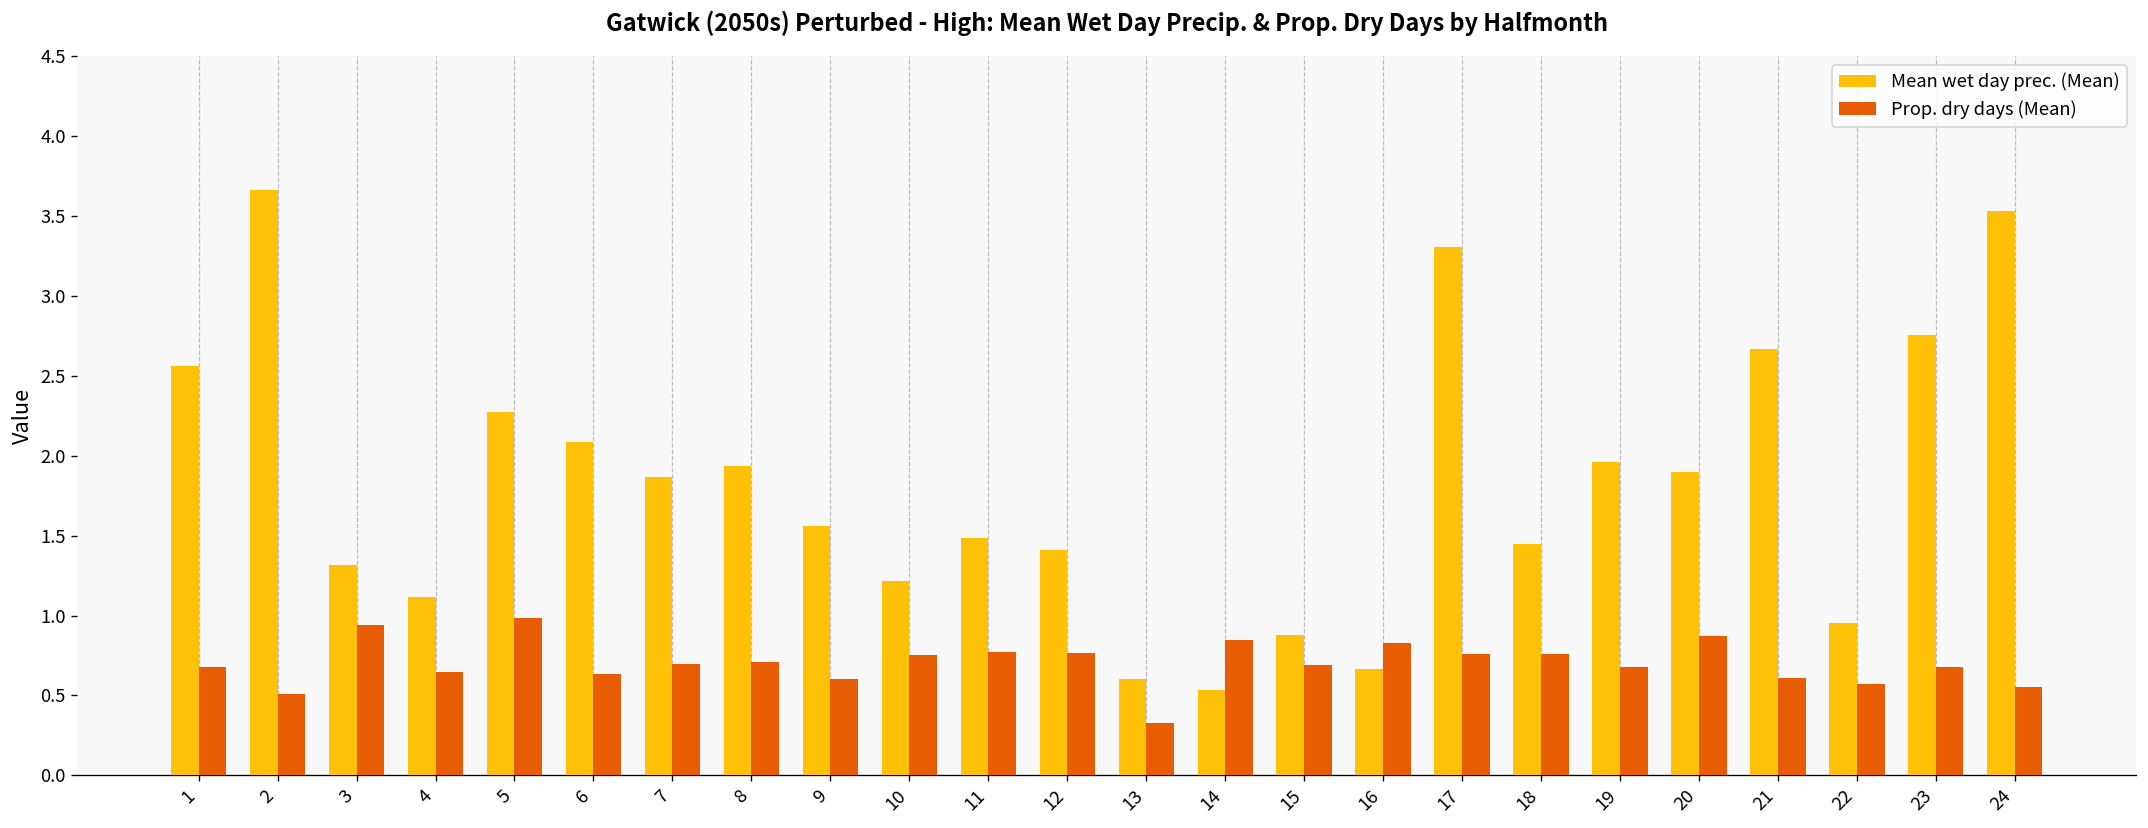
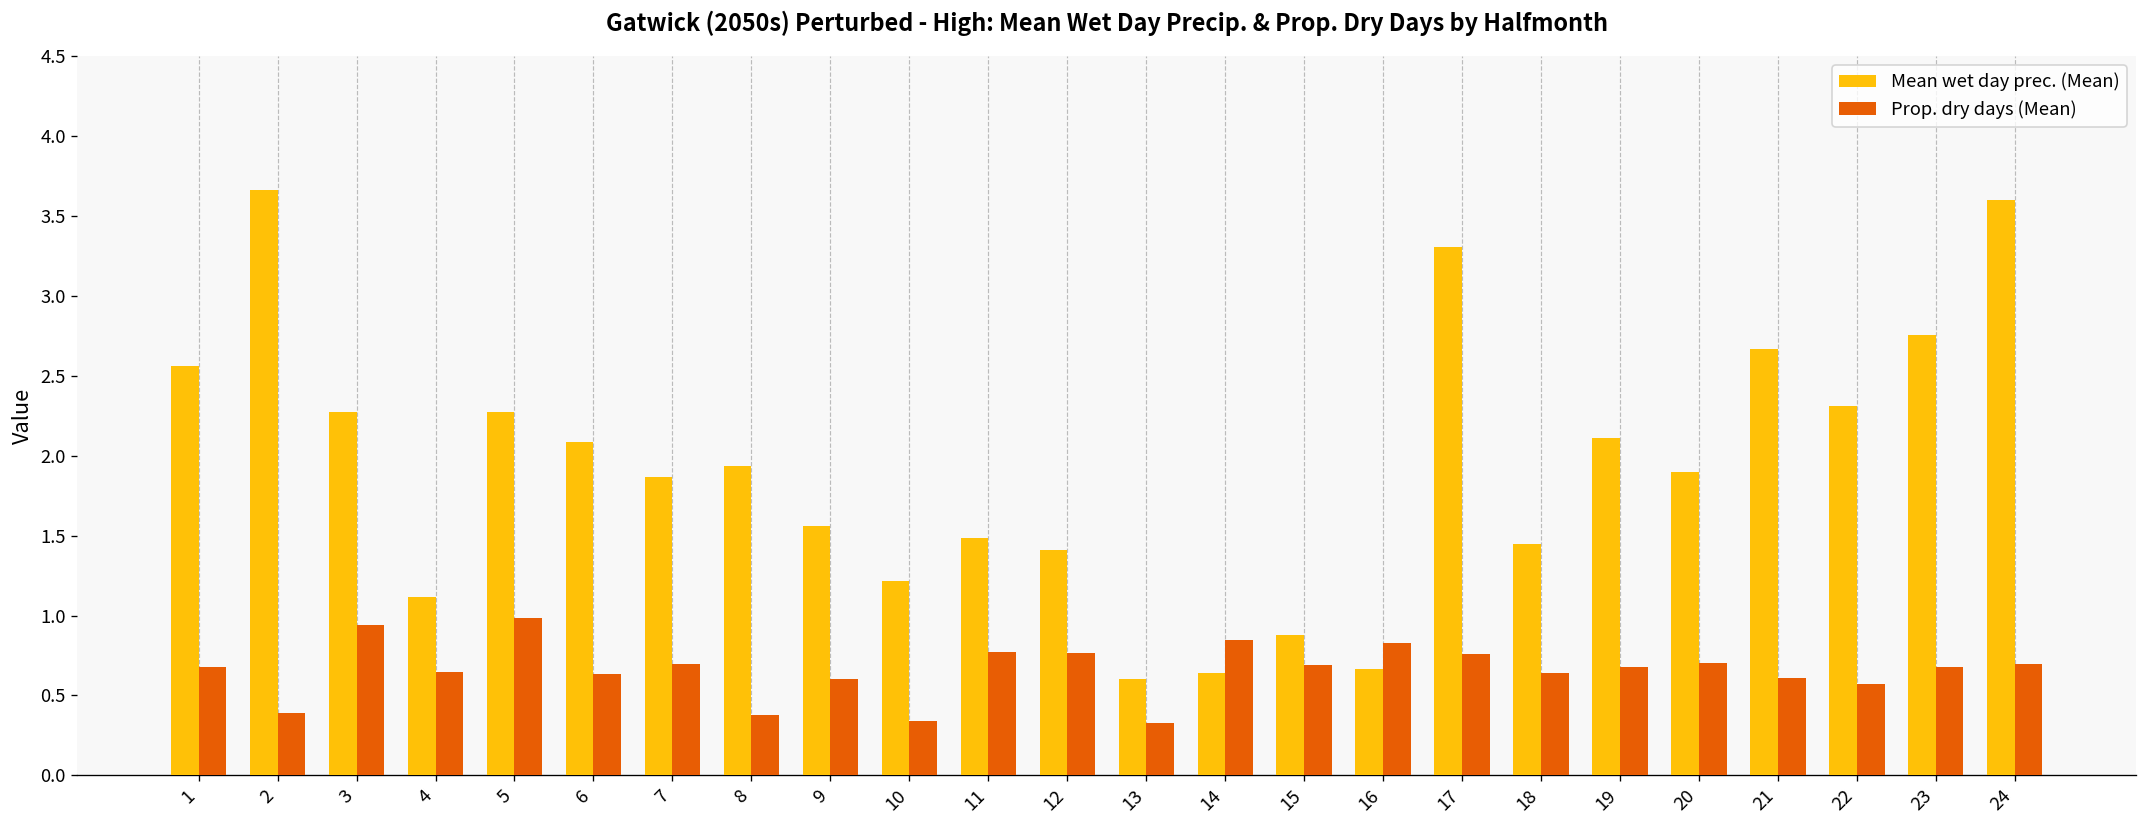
  {
    "Mean wet day prec. (Mean)": {
      "1": 2.56,
      "2": 3.66,
-     "3": 1.31,
+     "3": 2.27,
      "4": 1.11,
      "5": 2.28,
      "6": 2.09,
      "7": 1.87,
      "8": 1.94,
      "9": 1.56,
      "10": 1.22,
      "11": 1.48,
      "12": 1.41,
      "13": 0.60,
-     "14": 0.53,
+     "14": 0.64,
      "15": 0.88,
      "16": 0.67,
      "17": 3.30,
      "18": 1.45,
-     "19": 1.96,
+     "19": 2.11,
      "20": 1.90,
      "21": 2.67,
-     "22": 0.95,
+     "22": 2.31,
      "23": 2.75,
-     "24": 3.53
+     "24": 3.60
    },
    "Prop. dry days (Mean)": {
      "1": 0.68,
-     "2": 0.51,
+     "2": 0.39,
      "3": 0.94,
      "4": 0.65,
      "5": 0.98,
      "6": 0.63,
      "7": 0.69,
-     "8": 0.71,
+     "8": 0.38,
      "9": 0.60,
-     "10": 0.76,
+     "10": 0.34,
      "11": 0.77,
      "12": 0.76,
      "13": 0.33,
      "14": 0.85,
      "15": 0.69,
      "16": 0.83,
      "17": 0.76,
-     "18": 0.76,
+     "18": 0.64,
      "19": 0.68,
-     "20": 0.87,
+     "20": 0.70,
      "21": 0.61,
      "22": 0.57,
      "23": 0.68,
-     "24": 0.55
+     "24": 0.70
    }
  }
